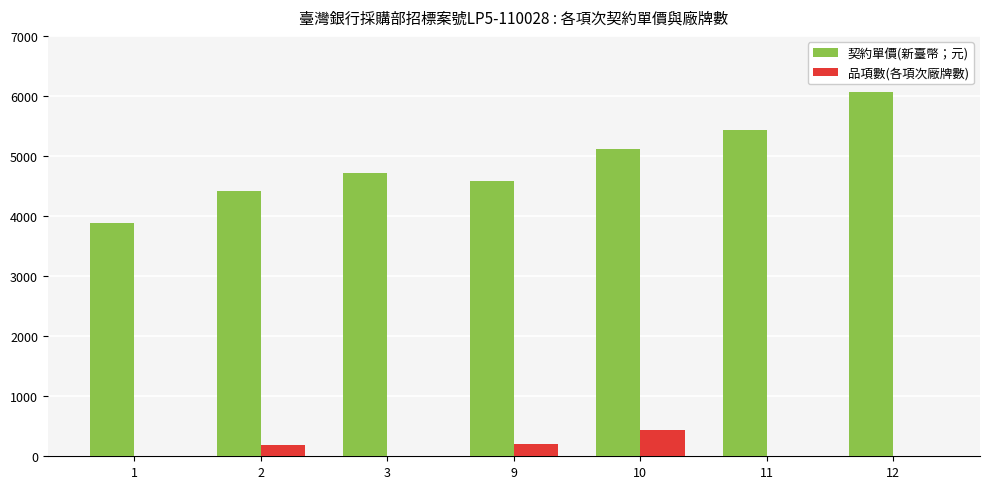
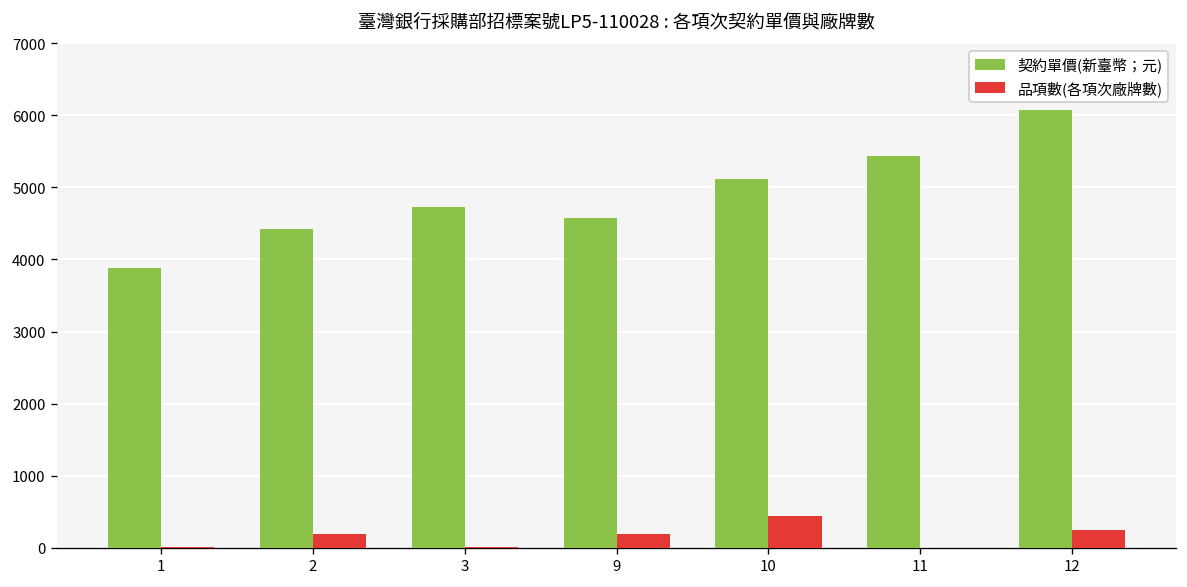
  {
    "契約單價(新臺幣；元)": {
      "1": 3900,
      "2": 4400,
      "3": 4700,
      "9": 4600,
      "10": 5100,
      "11": 5400,
      "12": 6100
    },
    "品項數(各項次廠牌數)": {
      "2": 200,
      "9": 200,
      "10": 400,
-     "12": 0
+     "12": 200
    }
  }
